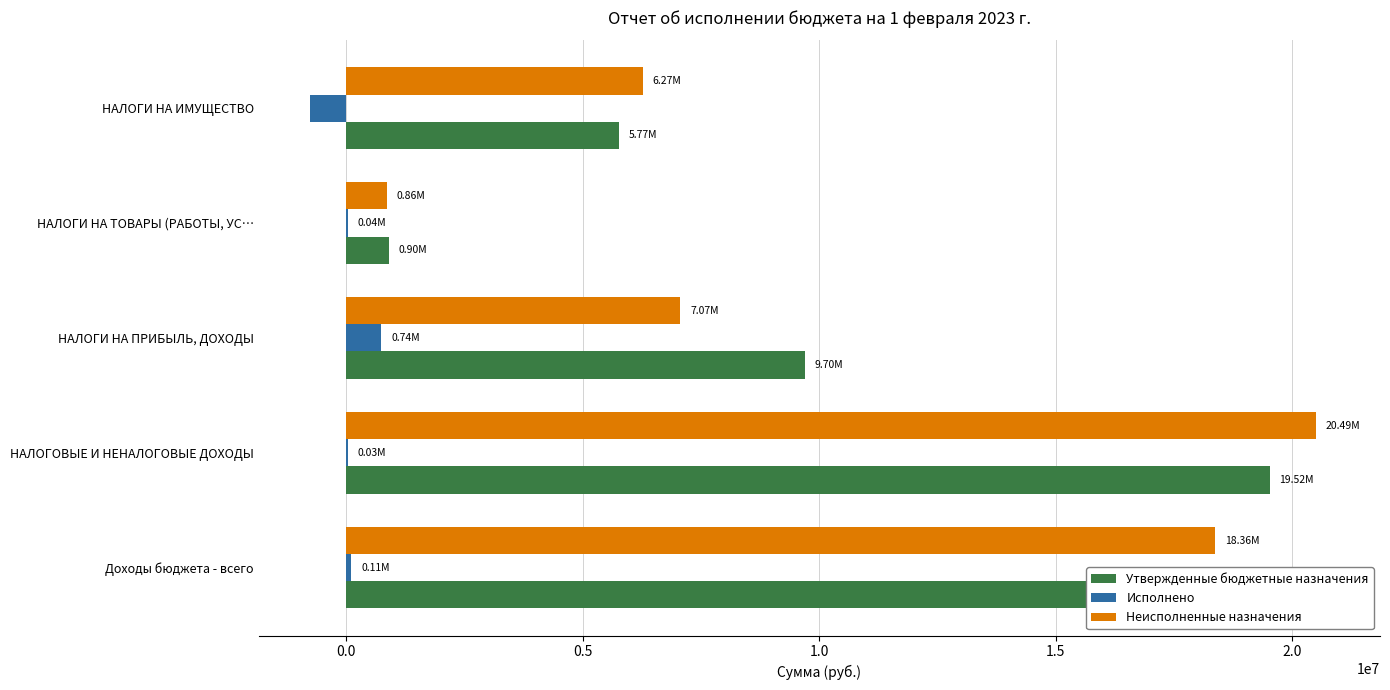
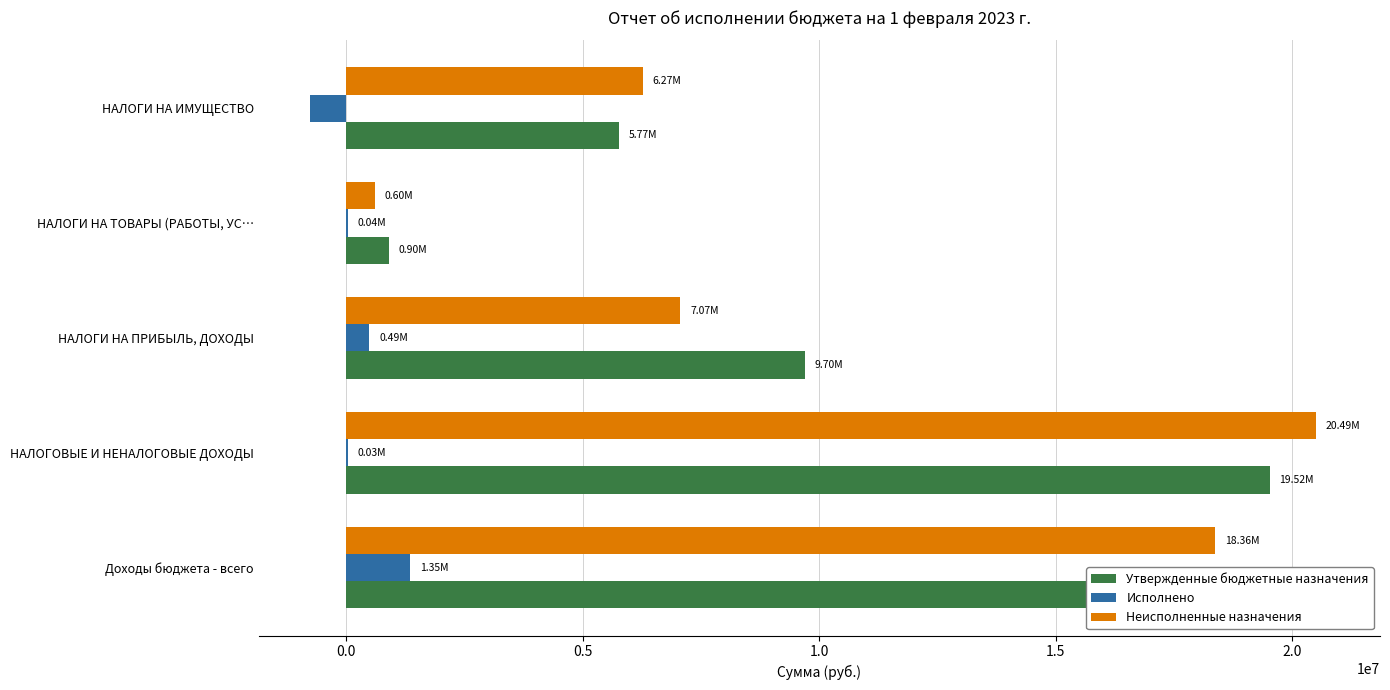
  {
    "Утвержденные бюджетные назначения": {
      "НАЛОГИ НА ИМУЩЕСТВО": "5.77M",
      "НАЛОГИ НА ТОВАРЫ (РАБОТЫ, УС…": "0.90M",
      "НАЛОГИ НА ПРИБЫЛЬ, ДОХОДЫ": "9.70M",
      "НАЛОГОВЫЕ И НЕНАЛОГОВЫЕ ДОХОДЫ": "19.52M"
    },
    "Исполнено": {
      "НАЛОГИ НА ТОВАРЫ (РАБОТЫ, УС…": "0.04M",
-     "НАЛОГИ НА ПРИБЫЛЬ, ДОХОДЫ": "0.74M",
+     "НАЛОГИ НА ПРИБЫЛЬ, ДОХОДЫ": "0.49M",
      "НАЛОГОВЫЕ И НЕНАЛОГОВЫЕ ДОХОДЫ": "0.03M",
-     "Доходы бюджета - всего": "0.11M"
+     "Доходы бюджета - всего": "1.35M"
    },
    "Неисполненные назначения": {
      "НАЛОГИ НА ИМУЩЕСТВО": "6.27M",
-     "НАЛОГИ НА ТОВАРЫ (РАБОТЫ, УС…": "0.86M",
+     "НАЛОГИ НА ТОВАРЫ (РАБОТЫ, УС…": "0.60M",
      "НАЛОГИ НА ПРИБЫЛЬ, ДОХОДЫ": "7.07M",
      "НАЛОГОВЫЕ И НЕНАЛОГОВЫЕ ДОХОДЫ": "20.49M",
      "Доходы бюджета - всего": "18.36M"
    }
  }
